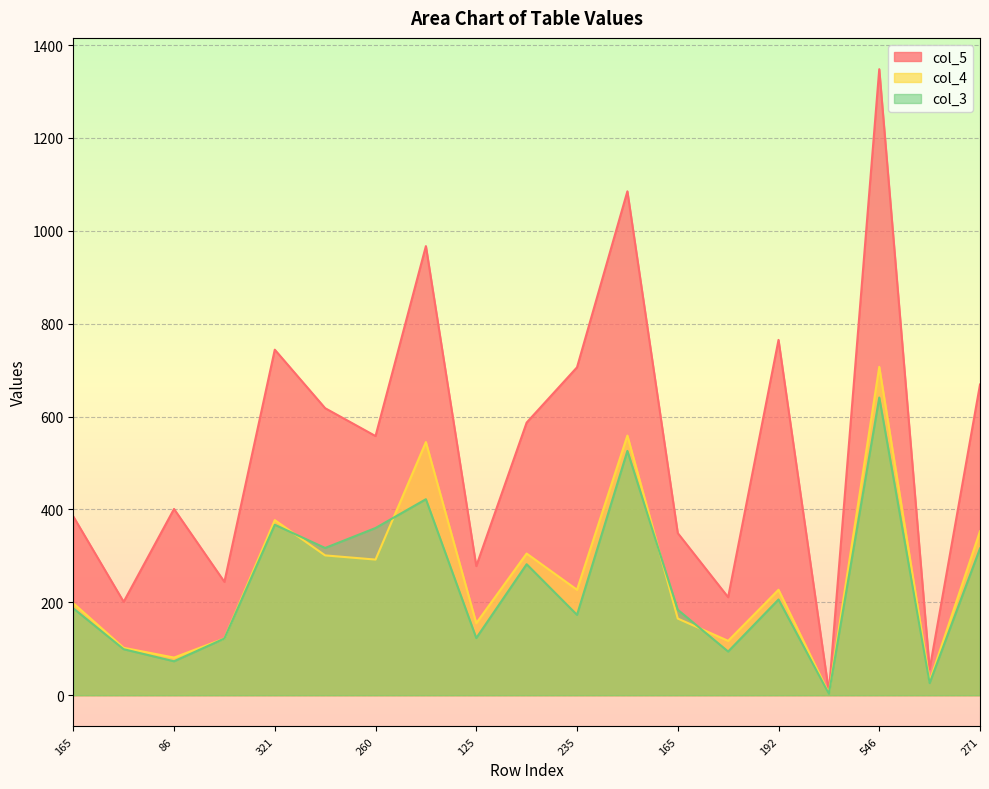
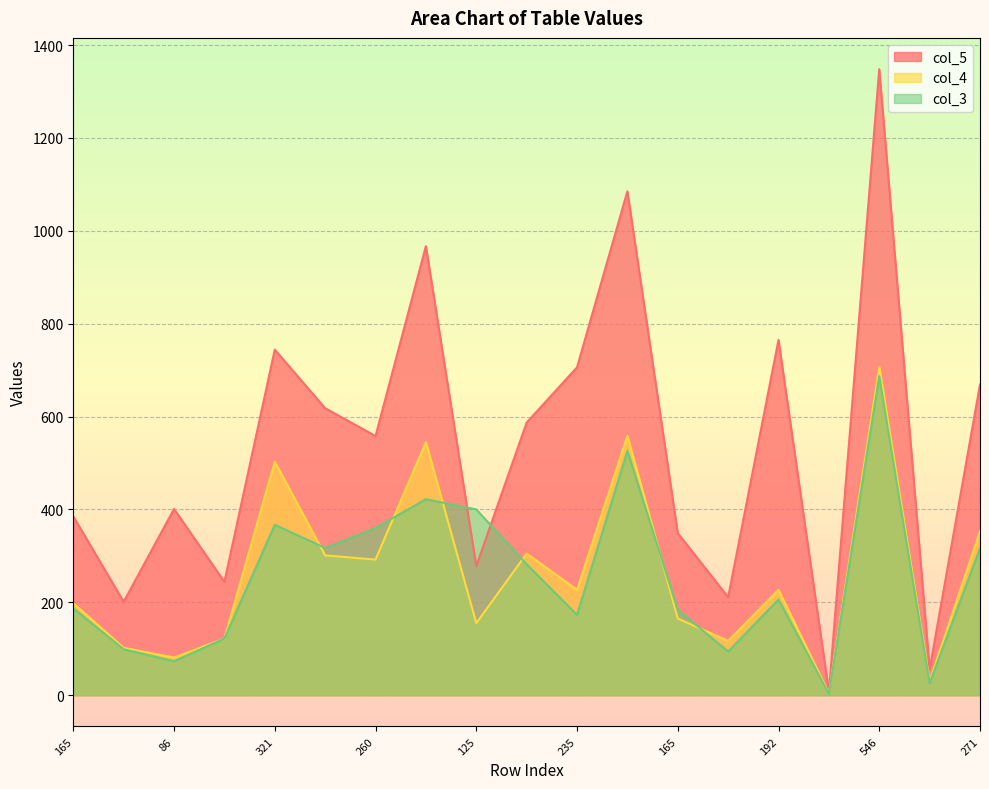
  {
    "col_5": {
      "86": 400,
      "321": 740,
      "260": 560,
      "125": 280,
      "235": 710,
      "192": 770,
      "546": 1350,
      "271": 670
    },
    "col_4": {
      "86": 80,
-     "321": 380,
+     "321": 500,
      "260": 290,
      "125": 160,
      "235": 230,
      "192": 230,
      "546": 710,
      "271": 350
    },
    "col_3": {
      "86": 70,
      "321": 370,
      "260": 360,
-     "125": 120,
+     "125": 400,
      "235": 170,
      "192": 210,
-     "546": 640,
+     "546": 690,
      "271": 320
    }
  }
